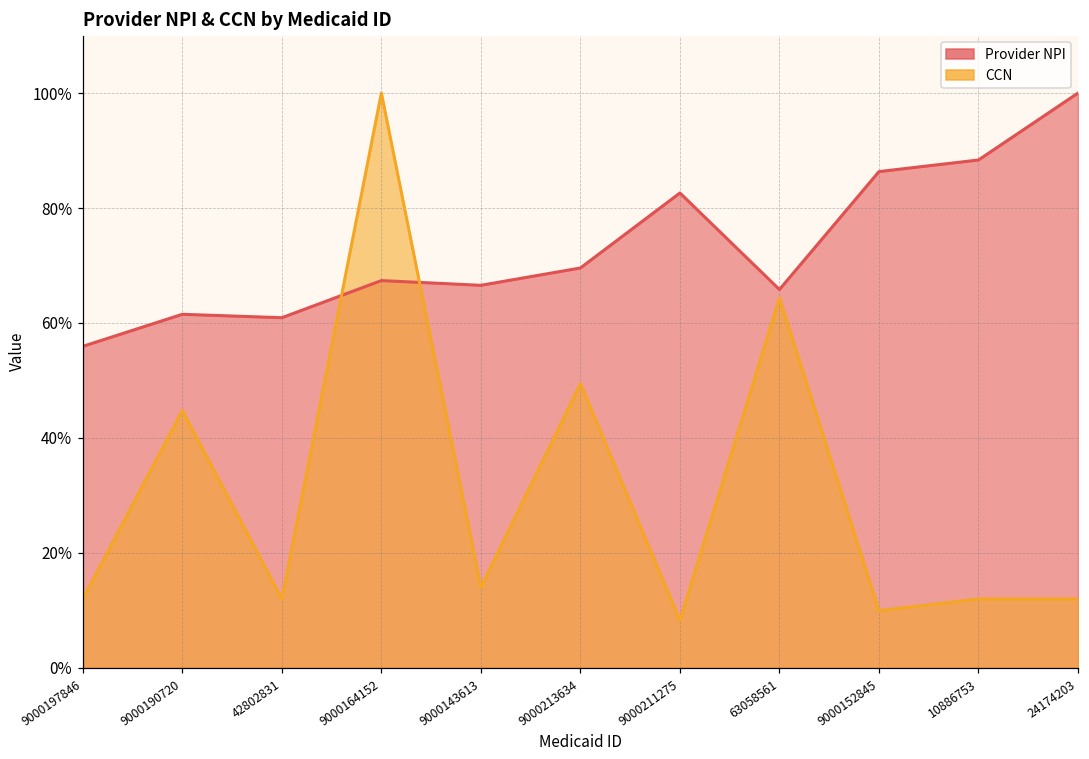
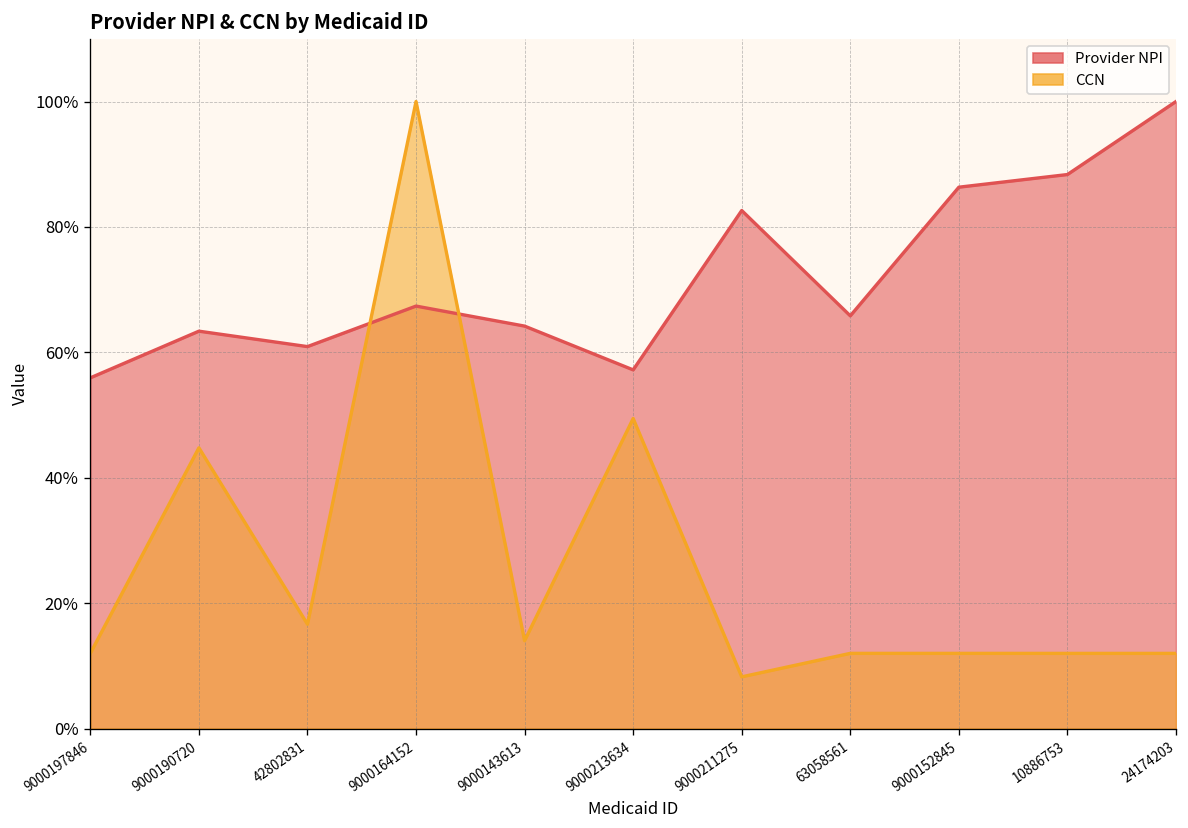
  {
    "Provider NPI": {
      "9000197846": "56%",
-     "9000190720": "62%",
+     "9000190720": "63%",
      "42802831": "61%",
      "9000164152": "67%",
-     "9000143613": "67%",
-     "9000213634": "70%",
+     "9000143613": "64%",
+     "9000213634": "57%",
      "9000211275": "83%",
      "63058561": "66%",
      "9000152845": "86%",
      "10886753": "88%",
      "24174203": "100%"
    },
    "CCN": {
      "9000197846": "12%",
      "9000190720": "45%",
-     "42802831": "12%",
+     "42802831": "17%",
      "9000164152": "100%",
      "9000143613": "14%",
      "9000213634": "49%",
      "9000211275": "8%",
-     "63058561": "64%",
-     "9000152845": "10%",
+     "63058561": "12%",
+     "9000152845": "12%",
      "10886753": "12%",
      "24174203": "12%"
    }
  }
